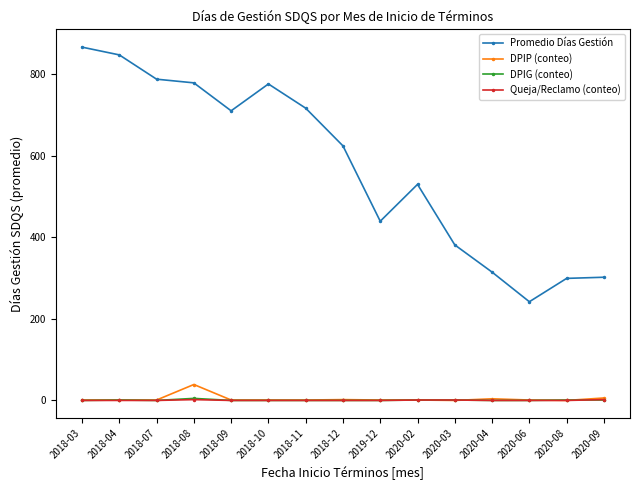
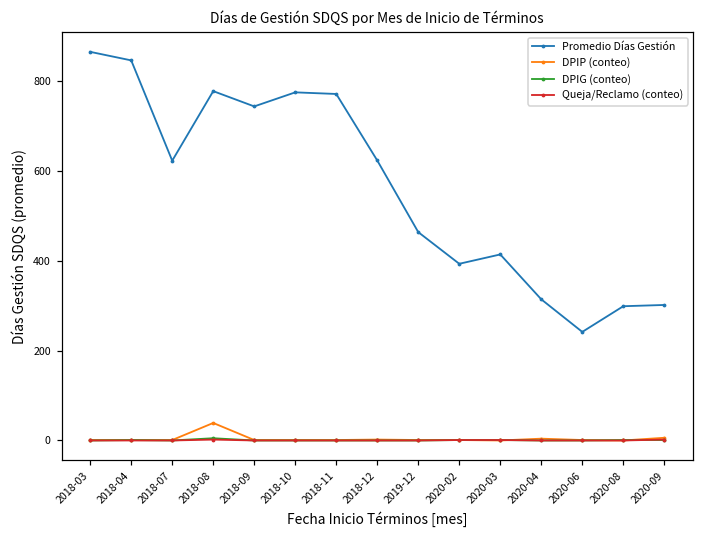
  {
    "Promedio Días Gestión": {
      "2018-03": 870,
      "2018-04": 850,
-     "2018-07": 790,
+     "2018-07": 620,
      "2018-08": 780,
-     "2018-09": 710,
+     "2018-09": 740,
      "2018-10": 780,
-     "2018-11": 720,
+     "2018-11": 770,
      "2018-12": 620,
-     "2019-12": 440,
-     "2020-02": 530,
-     "2020-03": 380,
+     "2019-12": 460,
+     "2020-02": 390,
+     "2020-03": 410,
      "2020-04": 310,
      "2020-06": 240,
      "2020-08": 300,
      "2020-09": 300
    },
    "DPIP (conteo)": {
      "2018-08": 40
    }
  }
